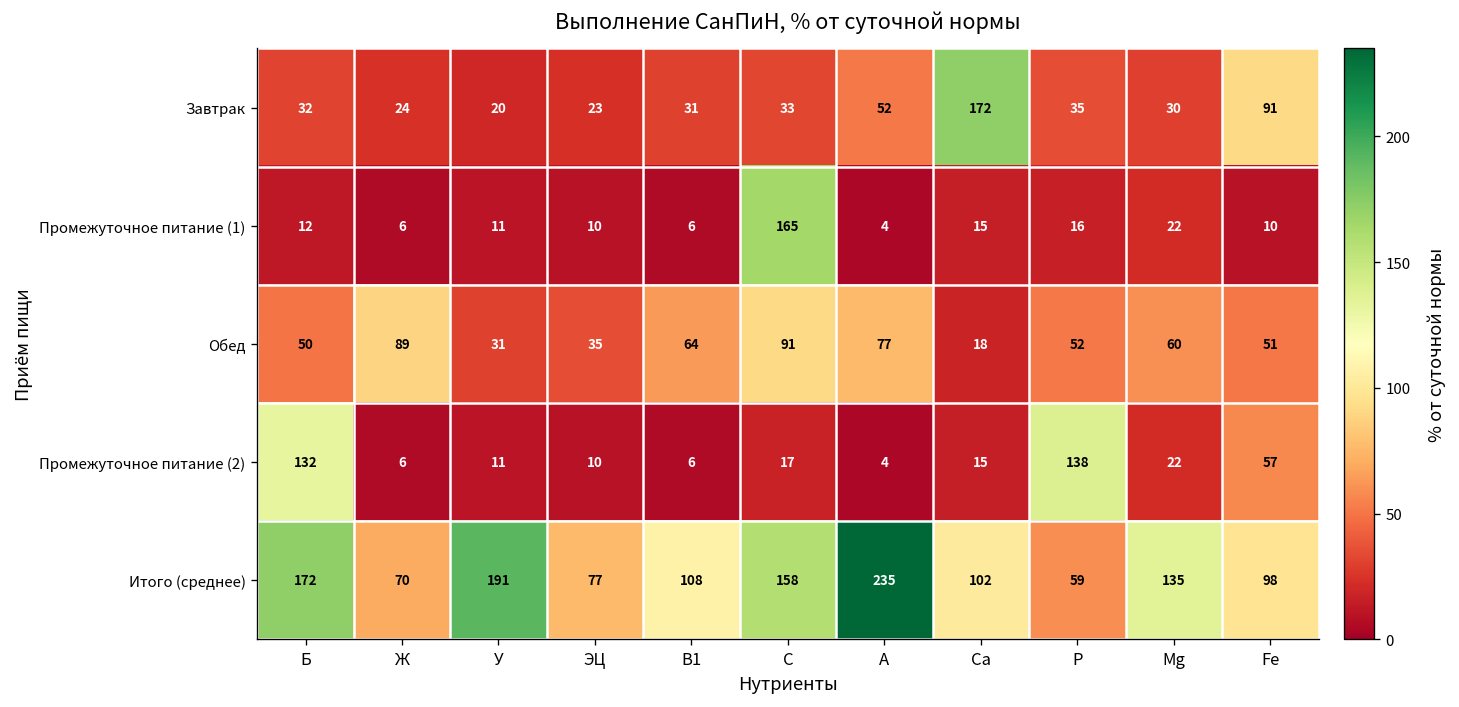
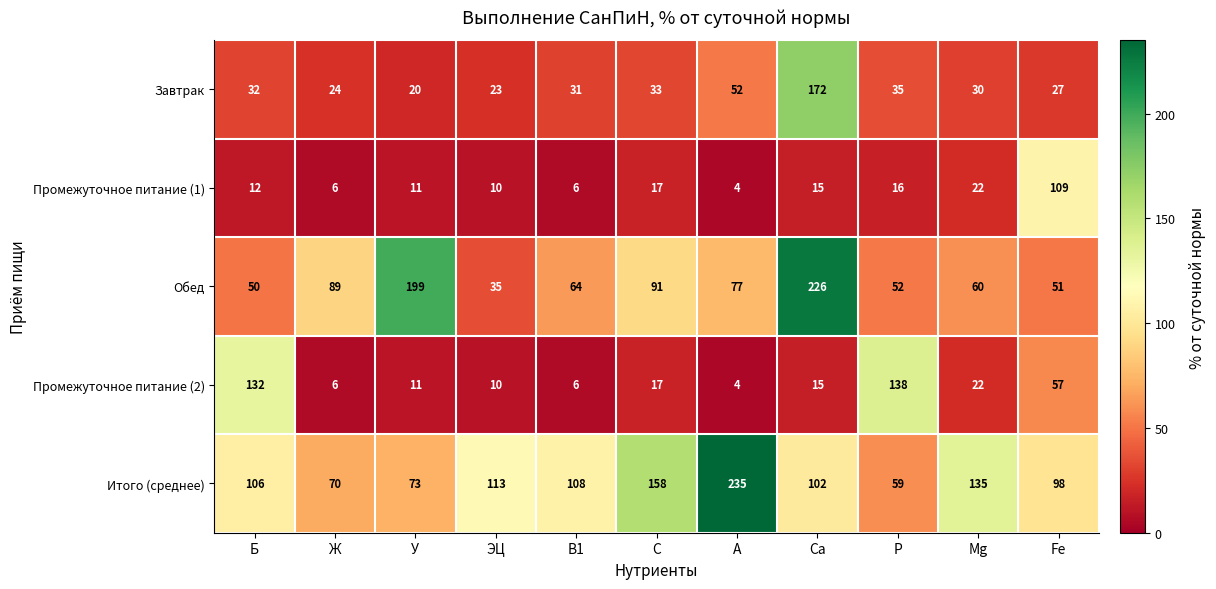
  {
    "Завтрак": {
      "Б": 32,
      "Ж": 24,
      "У": 20,
      "ЭЦ": 23,
      "B1": 31,
      "C": 33,
      "A": 52,
      "Ca": 172,
      "P": 35,
      "Mg": 30,
-     "Fe": 91
+     "Fe": 27
    },
    "Промежуточное питание (1)": {
      "Б": 12,
      "Ж": 6,
      "У": 11,
      "ЭЦ": 10,
      "B1": 6,
-     "C": 165,
+     "C": 17,
      "A": 4,
      "Ca": 15,
      "P": 16,
      "Mg": 22,
-     "Fe": 10
+     "Fe": 109
    },
    "Обед": {
      "Б": 50,
      "Ж": 89,
-     "У": 31,
+     "У": 199,
      "ЭЦ": 35,
      "B1": 64,
      "C": 91,
      "A": 77,
-     "Ca": 18,
+     "Ca": 226,
      "P": 52,
      "Mg": 60,
      "Fe": 51
    },
    "Промежуточное питание (2)": {
      "Б": 132,
      "Ж": 6,
      "У": 11,
      "ЭЦ": 10,
      "B1": 6,
      "C": 17,
      "A": 4,
      "Ca": 15,
      "P": 138,
      "Mg": 22,
      "Fe": 57
    },
    "Итого (среднее)": {
-     "Б": 172,
+     "Б": 106,
      "Ж": 70,
-     "У": 191,
-     "ЭЦ": 77,
+     "У": 73,
+     "ЭЦ": 113,
      "B1": 108,
      "C": 158,
      "A": 235,
      "Ca": 102,
      "P": 59,
      "Mg": 135,
      "Fe": 98
    }
  }
